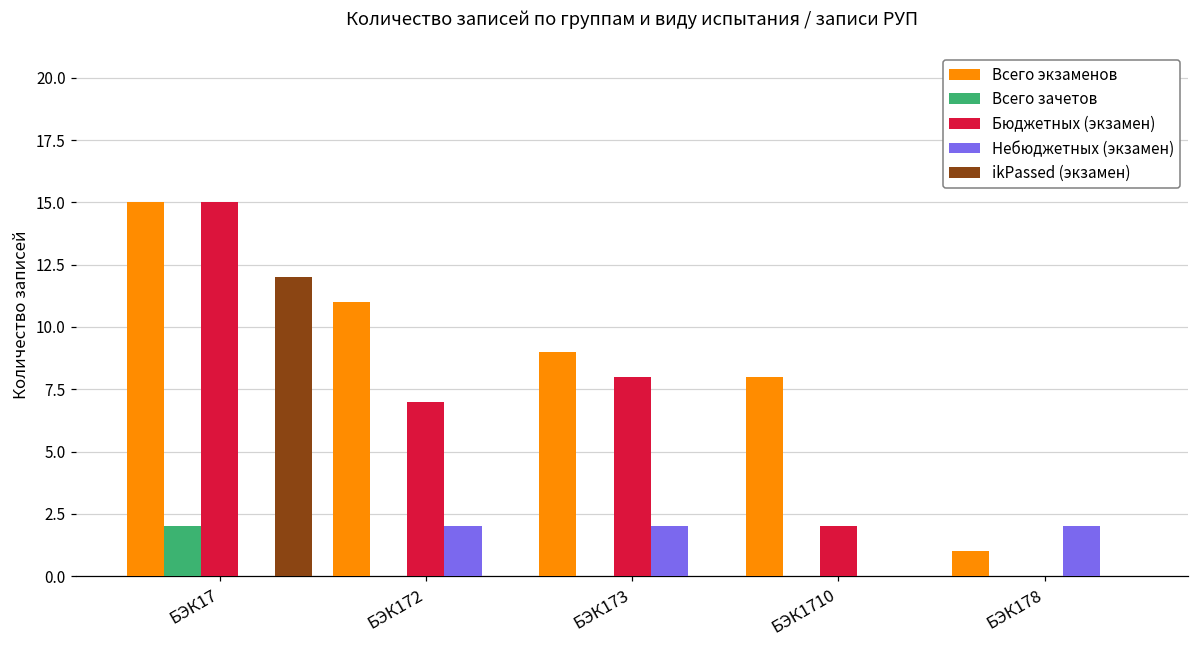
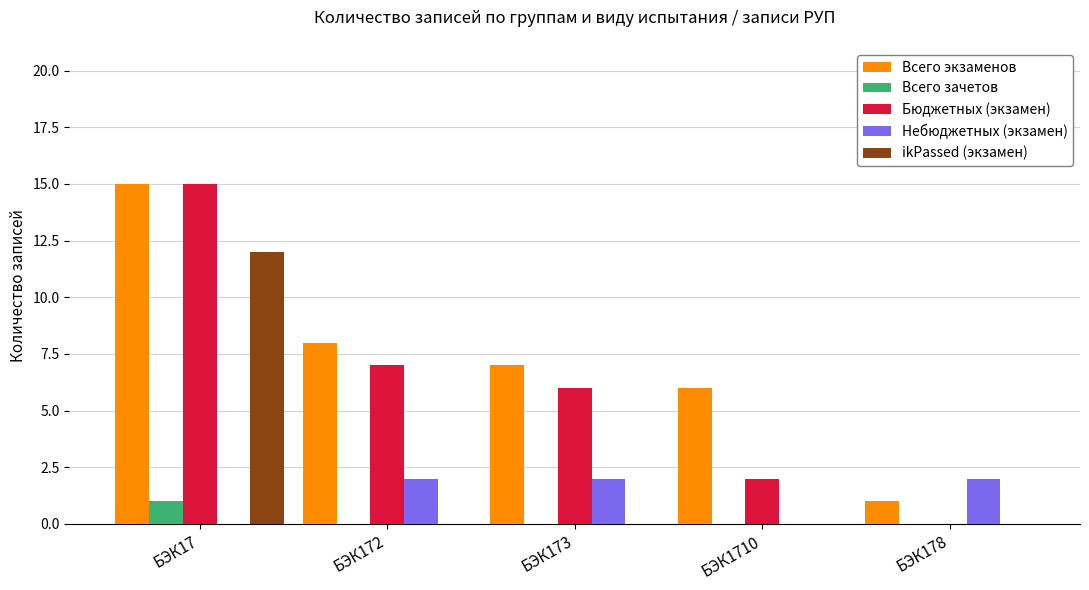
  {
    "Всего экзаменов": {
      "БЭК17": 15,
-     "БЭК172": 11,
-     "БЭК173": 9,
-     "БЭК1710": 8,
+     "БЭК172": 8,
+     "БЭК173": 7,
+     "БЭК1710": 6,
      "БЭК178": 1
    },
    "Всего зачетов": {
-     "БЭК17": 2,
+     "БЭК17": 1,
      "БЭК172": 0,
      "БЭК173": 0,
      "БЭК1710": 0,
      "БЭК178": 0
    },
    "Бюджетных (экзамен)": {
      "БЭК17": 15,
      "БЭК172": 7,
-     "БЭК173": 8,
+     "БЭК173": 6,
      "БЭК1710": 2,
      "БЭК178": 0
    },
    "Небюджетных (экзамен)": {
      "БЭК17": 0,
      "БЭК172": 2,
      "БЭК173": 2,
      "БЭК1710": 0,
      "БЭК178": 2
    },
    "ikPassed (экзамен)": {
      "БЭК17": 12,
      "БЭК172": 0,
      "БЭК173": 0,
      "БЭК1710": 0,
      "БЭК178": 0
    }
  }
